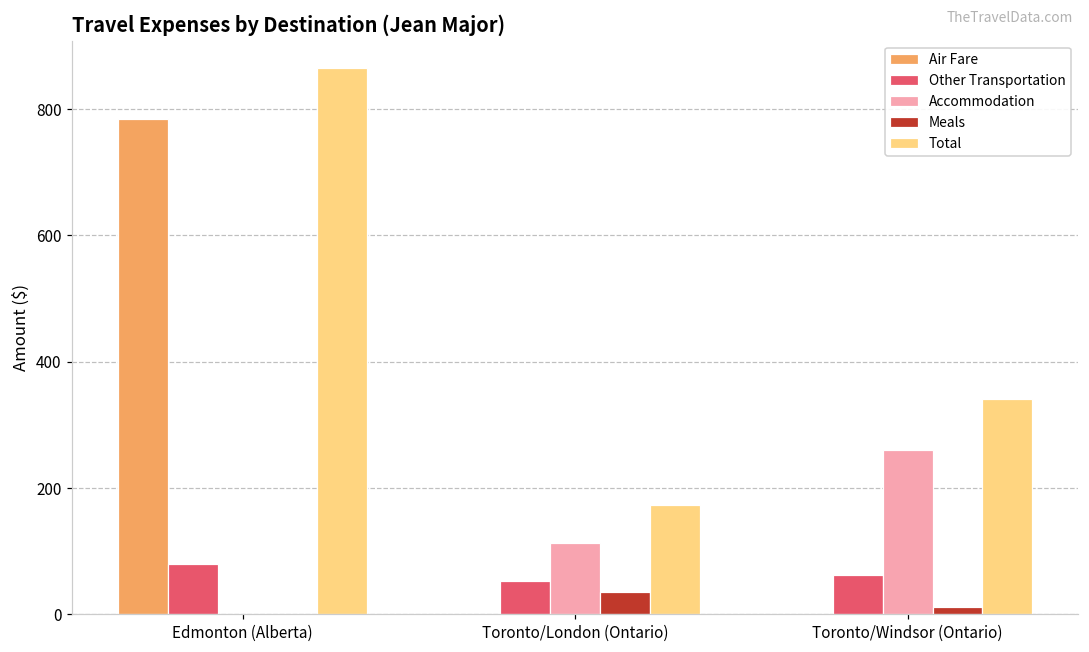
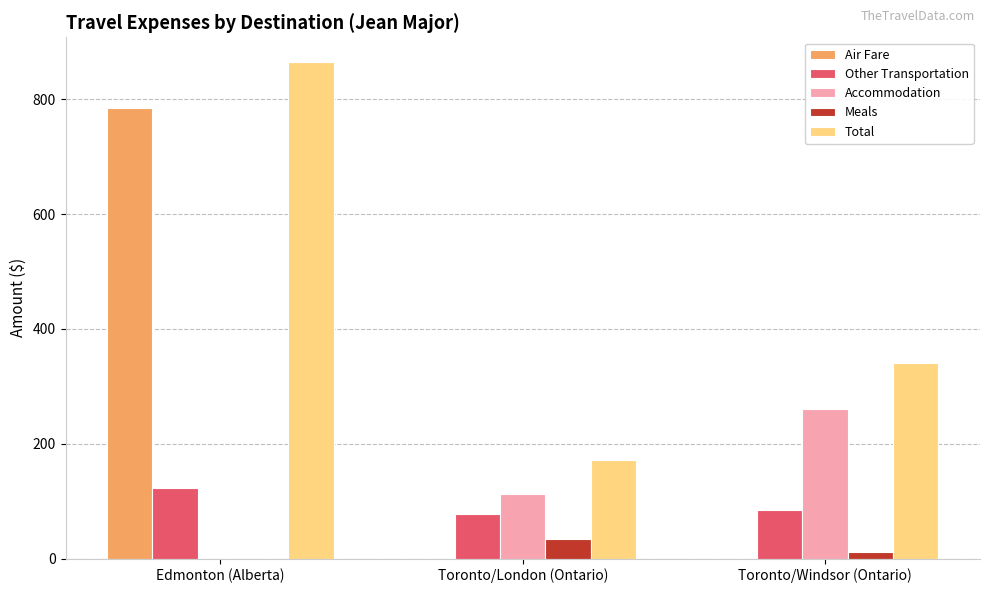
  {
    "Other Transportation": {
-     "Edmonton (Alberta)": 80,
-     "Toronto/London (Ontario)": 50,
-     "Toronto/Windsor (Ontario)": 60
+     "Edmonton (Alberta)": 120,
+     "Toronto/London (Ontario)": 80,
+     "Toronto/Windsor (Ontario)": 80
    },
    "Accommodation": {
      "Edmonton (Alberta)": 0,
      "Toronto/London (Ontario)": 110,
      "Toronto/Windsor (Ontario)": 260
    },
    "Meals": {
      "Edmonton (Alberta)": 0,
      "Toronto/London (Ontario)": 30,
      "Toronto/Windsor (Ontario)": 10
    }
  }
